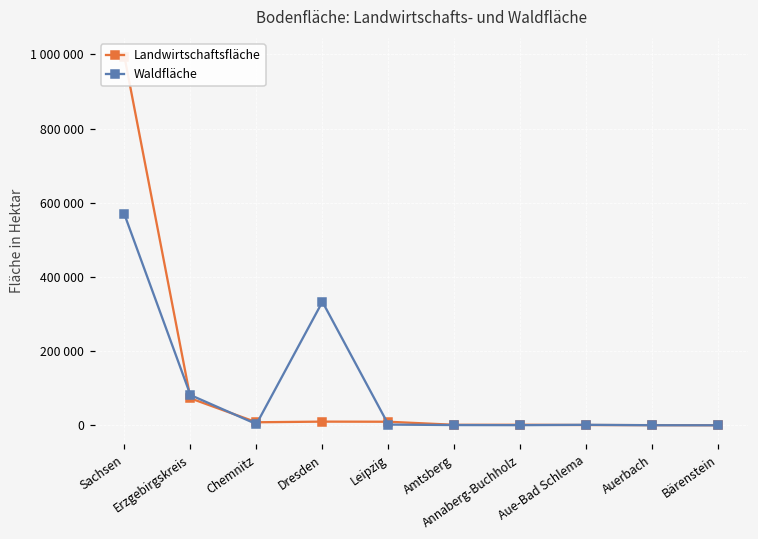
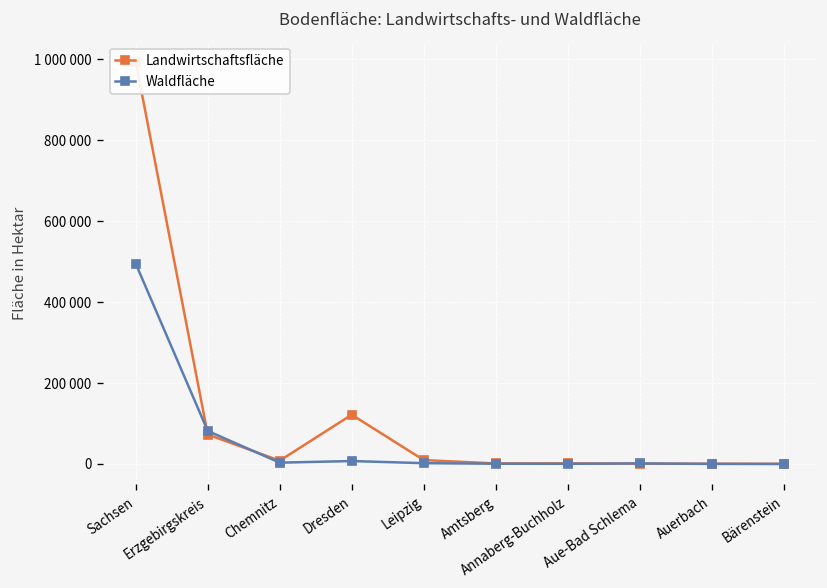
  {
    "Landwirtschaftsfläche": {
      "Erzgebirgskreis": 70000,
-     "Dresden": 10000,
+     "Dresden": 120000,
      "Leipzig": 10000
    },
    "Waldfläche": {
-     "Sachsen": 570000,
+     "Sachsen": 490000,
      "Erzgebirgskreis": 80000,
-     "Dresden": 330000,
+     "Dresden": 10000,
      "Leipzig": 0
    }
  }
